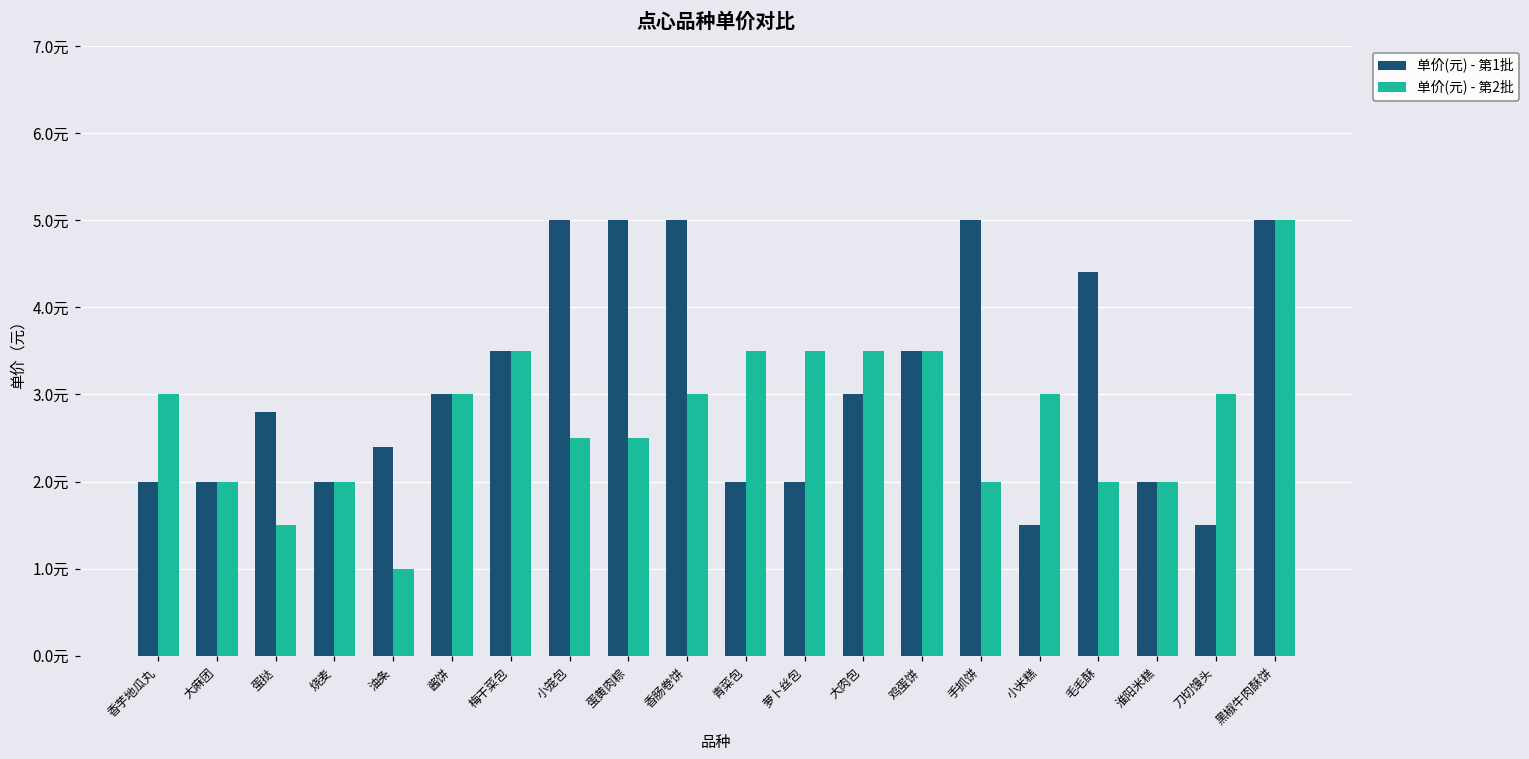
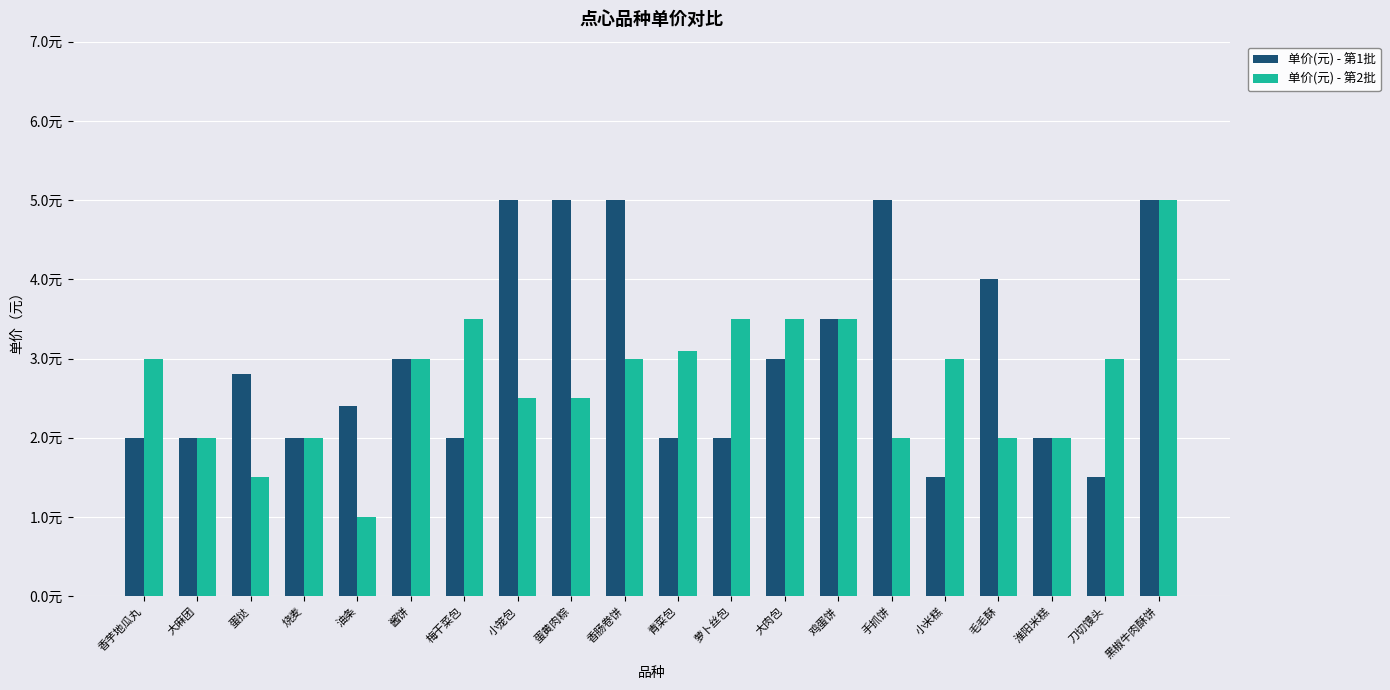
  {
    "单价(元) - 第1批": {
      "香芋地瓜丸": "2.0元",
      "大麻团": "2.0元",
      "蛋挞": "2.8元",
      "烧麦": "2.0元",
      "油条": "2.4元",
      "酱饼": "3.0元",
-     "梅干菜包": "3.5元",
+     "梅干菜包": "2.0元",
      "小笼包": "5.0元",
      "蛋黄肉粽": "5.0元",
      "香肠卷饼": "5.0元",
      "青菜包": "2.0元",
      "萝卜丝包": "2.0元",
      "大肉包": "3.0元",
      "鸡蛋饼": "3.5元",
      "手抓饼": "5.0元",
      "小米糕": "1.5元",
-     "毛毛酥": "4.4元",
+     "毛毛酥": "4.0元",
      "淮阳米糕": "2.0元",
      "刀切馒头": "1.5元",
      "黑椒牛肉酥饼": "5.0元"
    },
    "单价(元) - 第2批": {
      "香芋地瓜丸": "3.0元",
      "大麻团": "2.0元",
      "蛋挞": "1.5元",
      "烧麦": "2.0元",
      "油条": "1.0元",
      "酱饼": "3.0元",
      "梅干菜包": "3.5元",
      "小笼包": "2.5元",
      "蛋黄肉粽": "2.5元",
      "香肠卷饼": "3.0元",
-     "青菜包": "3.5元",
+     "青菜包": "3.1元",
      "萝卜丝包": "3.5元",
      "大肉包": "3.5元",
      "鸡蛋饼": "3.5元",
      "手抓饼": "2.0元",
      "小米糕": "3.0元",
      "毛毛酥": "2.0元",
      "淮阳米糕": "2.0元",
      "刀切馒头": "3.0元",
      "黑椒牛肉酥饼": "5.0元"
    }
  }
